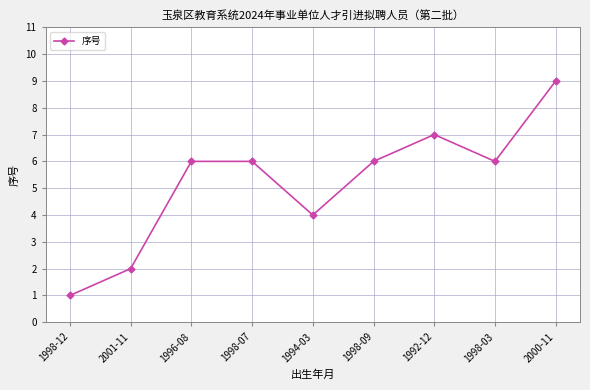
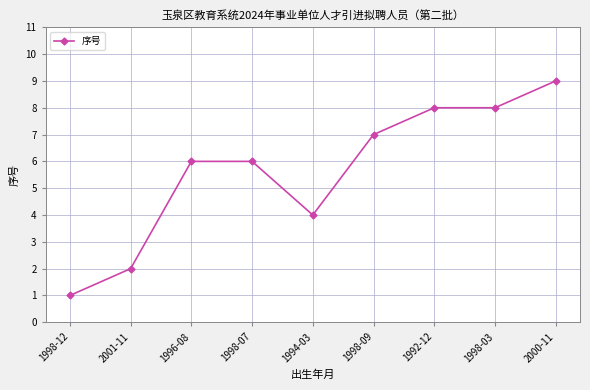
  {
    "1998-12": 1,
    "2001-11": 2,
    "1996-08": 6,
    "1998-07": 6,
    "1994-03": 4,
-   "1998-09": 6,
-   "1992-12": 7,
-   "1998-03": 6,
+   "1998-09": 7,
+   "1992-12": 8,
+   "1998-03": 8,
    "2000-11": 9
  }
